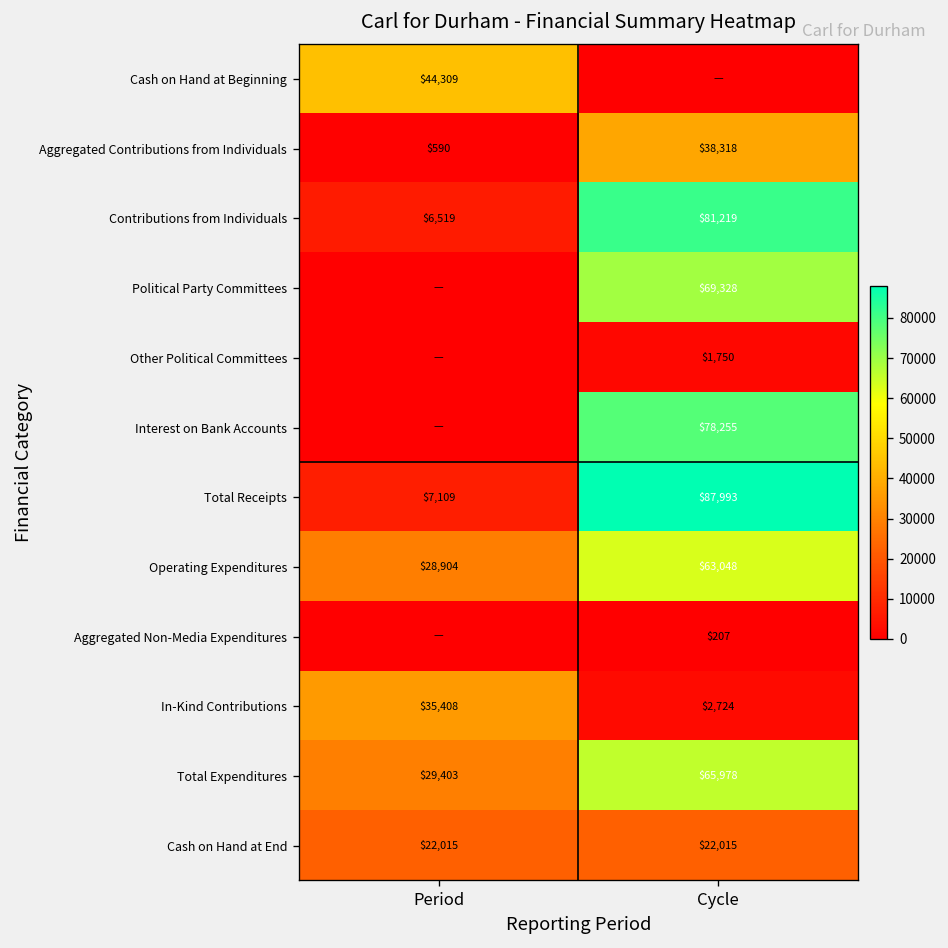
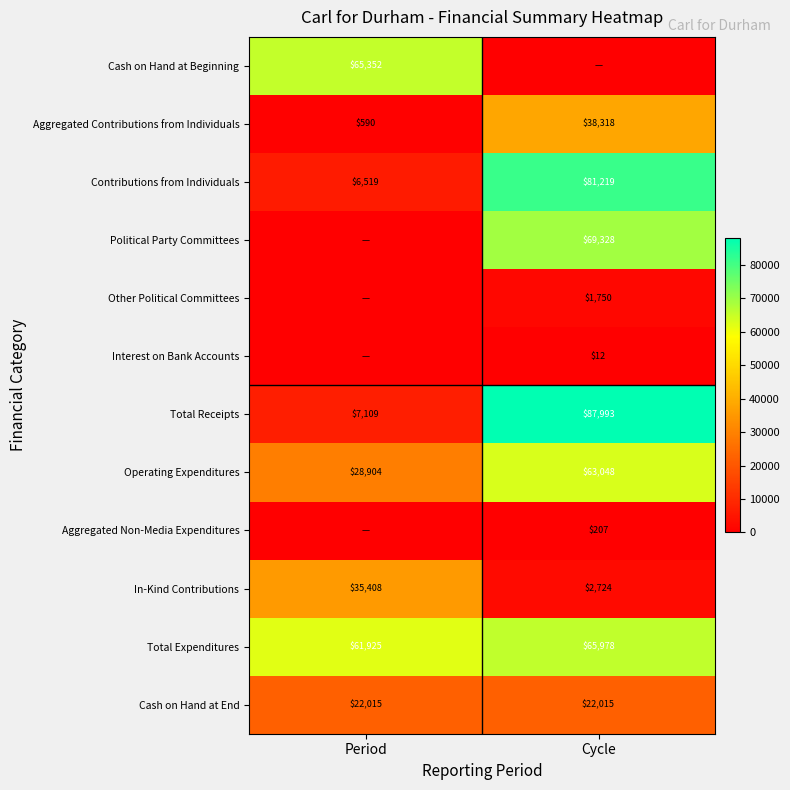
  {
    "Cash on Hand at Beginning": {
-     "Period": "$44,309"
+     "Period": "$65,352"
    },
    "Aggregated Contributions from Individuals": {
      "Period": "$590",
      "Cycle": "$38,318"
    },
    "Contributions from Individuals": {
      "Period": "$6,519",
      "Cycle": "$81,219"
    },
    "Political Party Committees": {
      "Cycle": "$69,328"
    },
    "Other Political Committees": {
      "Cycle": "$1,750"
    },
    "Interest on Bank Accounts": {
-     "Cycle": "$78,255"
+     "Cycle": "$12"
    },
    "Total Receipts": {
      "Period": "$7,109",
      "Cycle": "$87,993"
    },
    "Operating Expenditures": {
      "Period": "$28,904",
      "Cycle": "$63,048"
    },
    "Aggregated Non-Media Expenditures": {
      "Cycle": "$207"
    },
    "In-Kind Contributions": {
      "Period": "$35,408",
      "Cycle": "$2,724"
    },
    "Total Expenditures": {
-     "Period": "$29,403",
+     "Period": "$61,925",
      "Cycle": "$65,978"
    },
    "Cash on Hand at End": {
      "Period": "$22,015",
      "Cycle": "$22,015"
    }
  }
